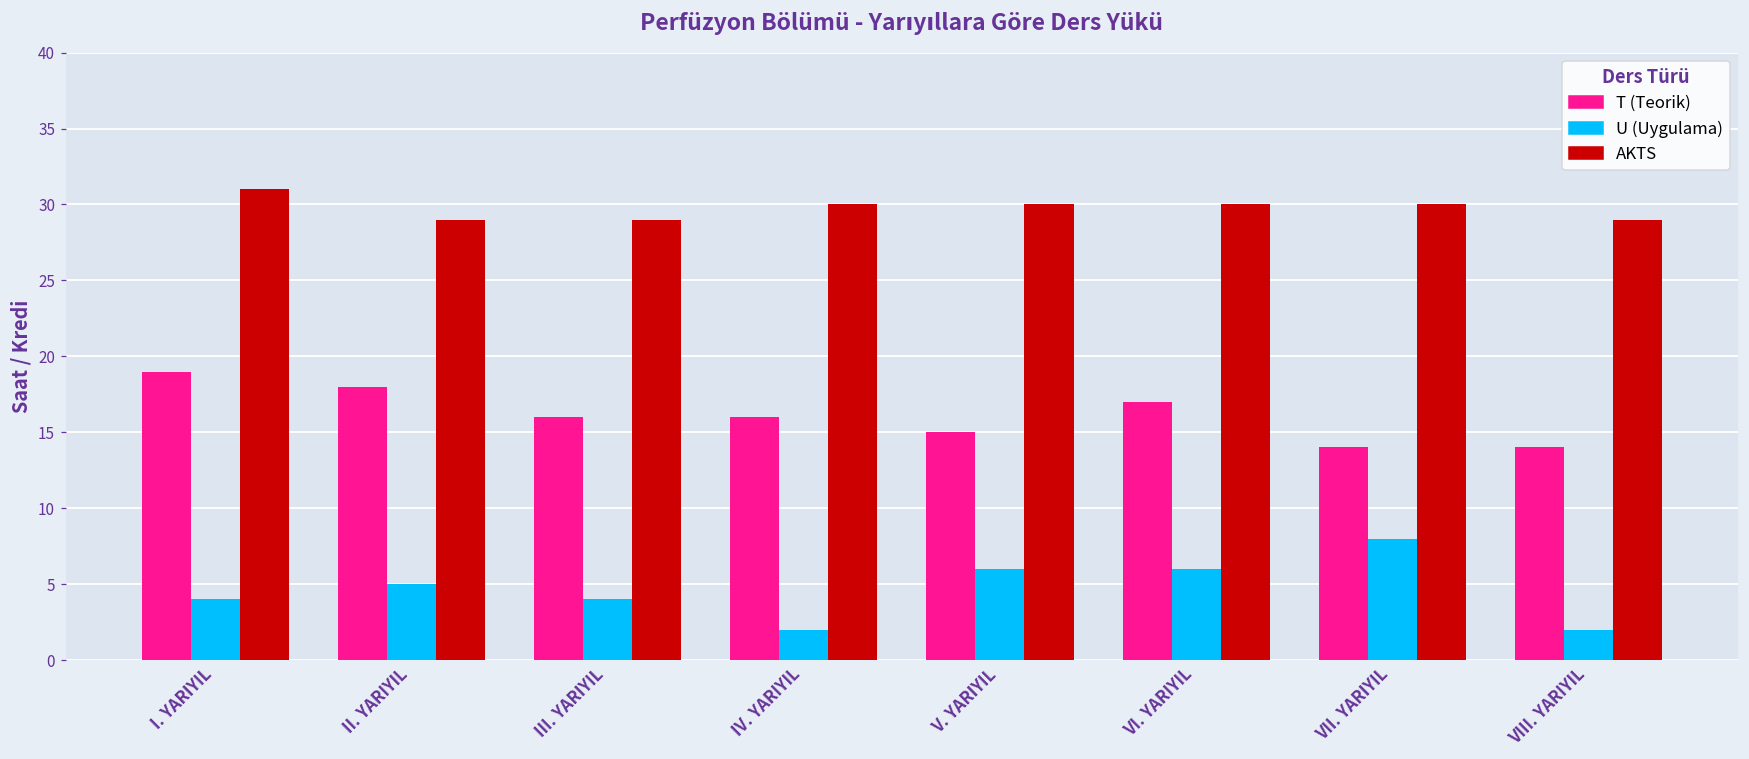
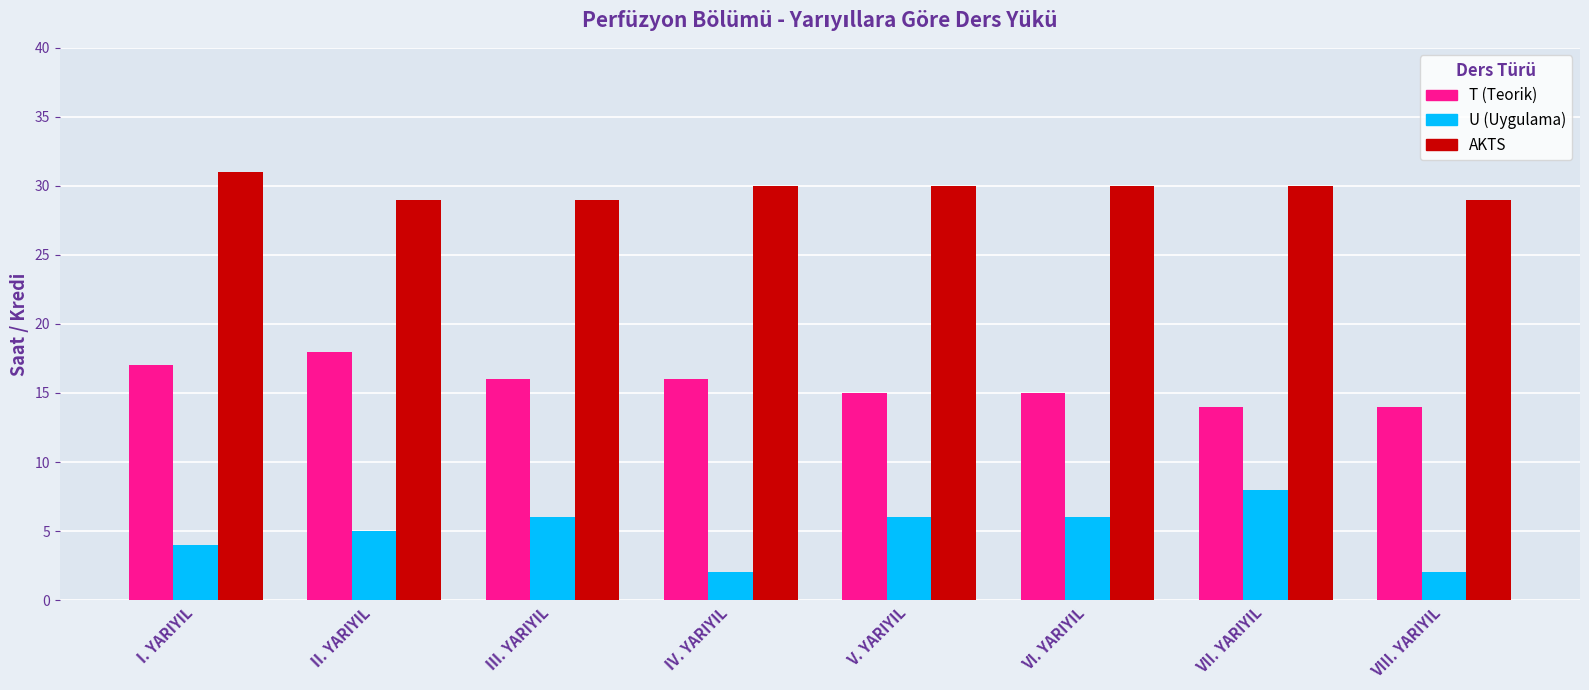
  {
    "T (Teorik)": {
-     "I. YARIYIL": 19,
+     "I. YARIYIL": 17,
      "II. YARIYIL": 18,
      "III. YARIYIL": 16,
      "IV. YARIYIL": 16,
      "V. YARIYIL": 15,
-     "VI. YARIYIL": 17,
+     "VI. YARIYIL": 15,
      "VII. YARIYIL": 14,
      "VIII. YARIYIL": 14
    },
    "U (Uygulama)": {
      "I. YARIYIL": 4,
      "II. YARIYIL": 5,
-     "III. YARIYIL": 4,
+     "III. YARIYIL": 6,
      "IV. YARIYIL": 2,
      "V. YARIYIL": 6,
      "VI. YARIYIL": 6,
      "VII. YARIYIL": 8,
      "VIII. YARIYIL": 2
    },
    "AKTS": {
      "I. YARIYIL": 31,
      "II. YARIYIL": 29,
      "III. YARIYIL": 29,
      "IV. YARIYIL": 30,
      "V. YARIYIL": 30,
      "VI. YARIYIL": 30,
      "VII. YARIYIL": 30,
      "VIII. YARIYIL": 29
    }
  }
